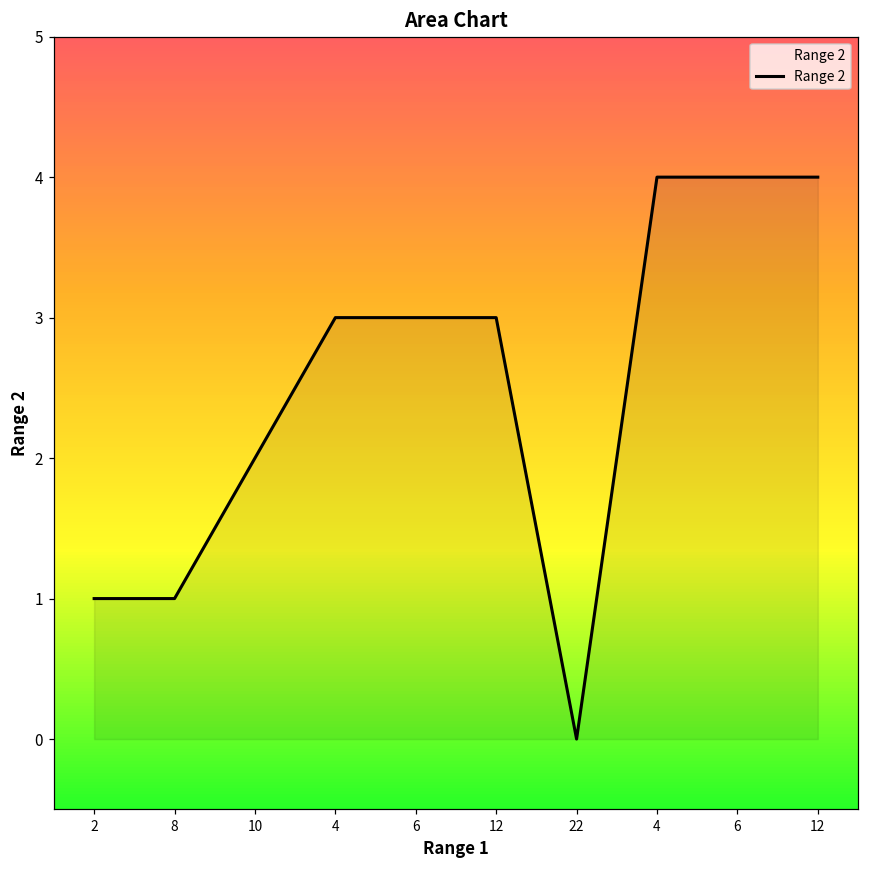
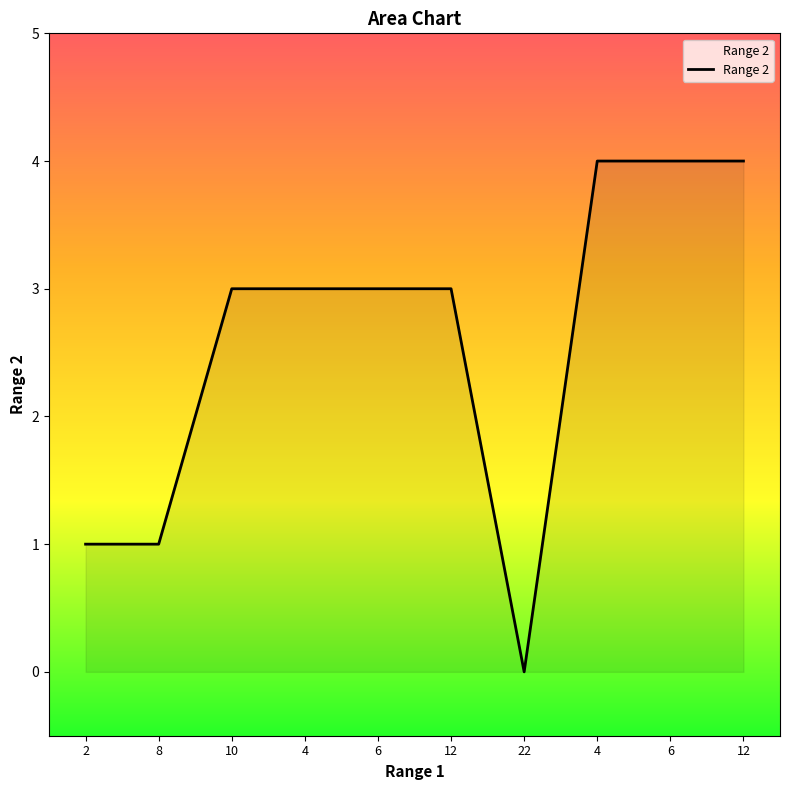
  {
    "2": 1,
    "8": 1,
-   "10": 2,
+   "10": 3,
    "22": 0
  }
